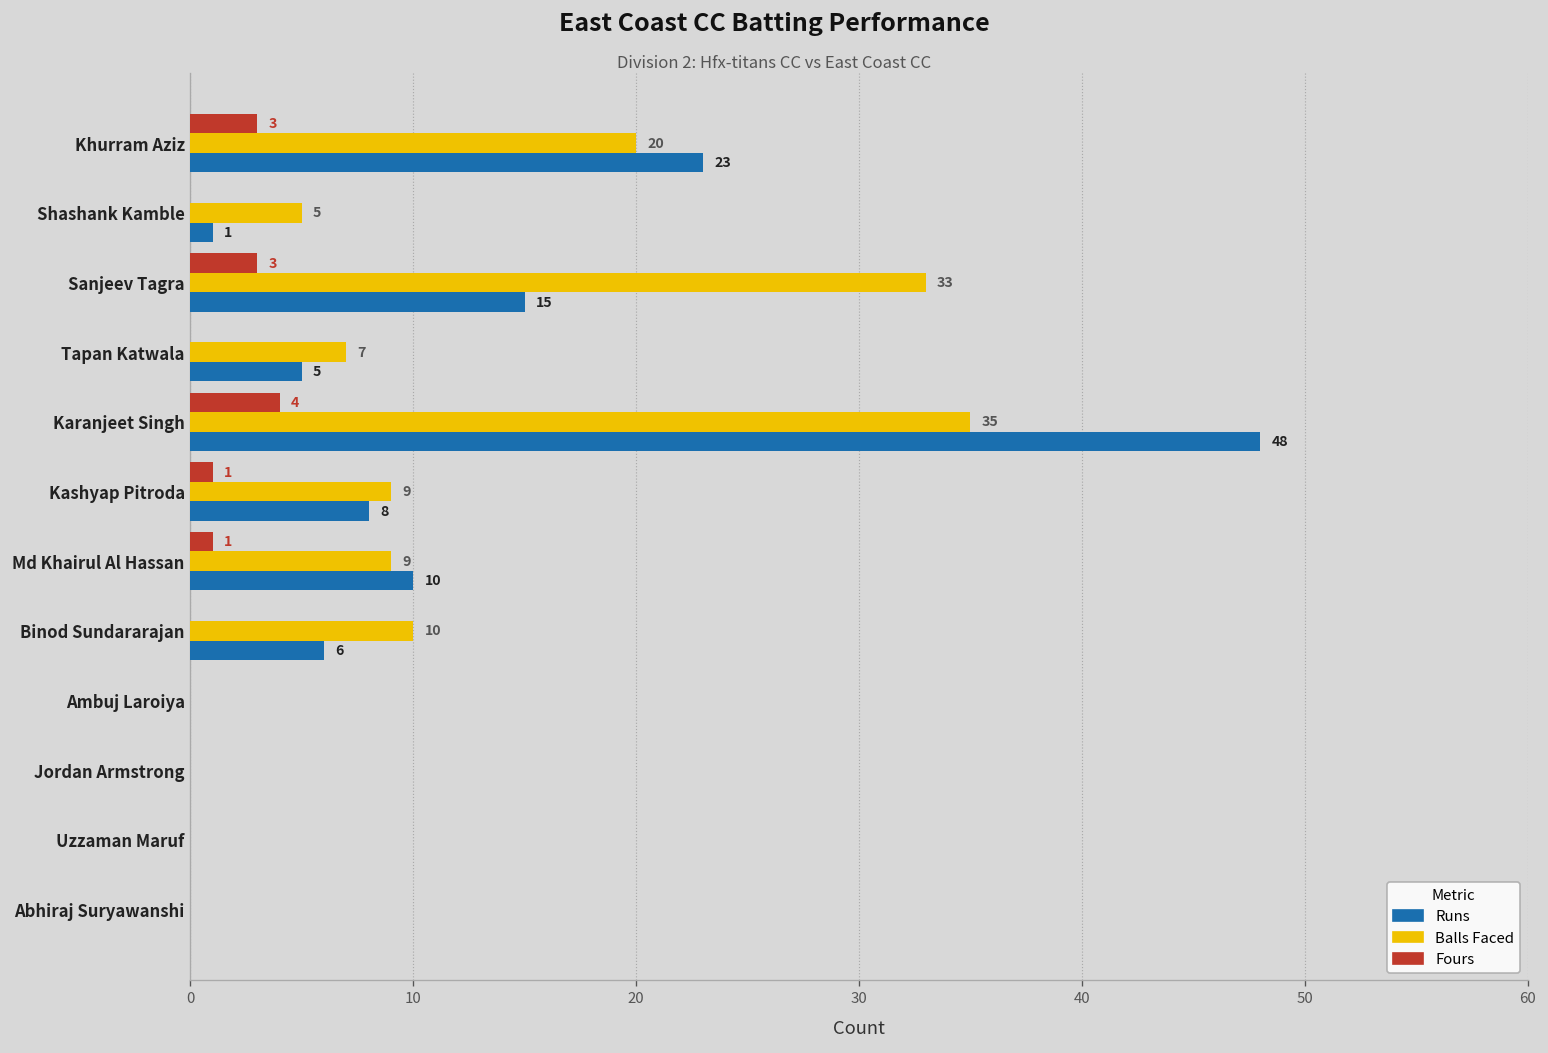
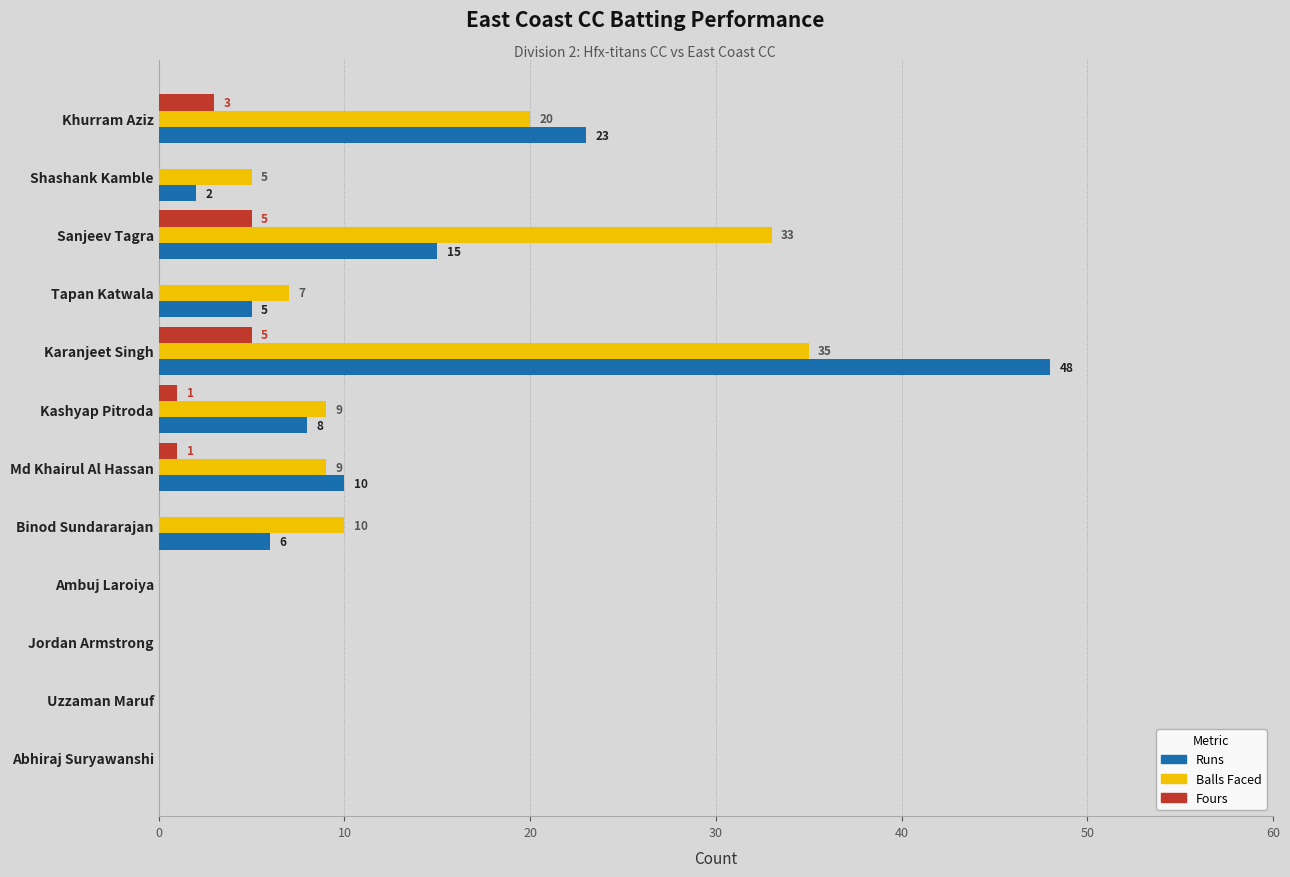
  {
    "Runs": {
      "Khurram Aziz": 23,
-     "Shashank Kamble": 1,
+     "Shashank Kamble": 2,
      "Sanjeev Tagra": 15,
      "Tapan Katwala": 5,
      "Karanjeet Singh": 48,
      "Kashyap Pitroda": 8,
      "Md Khairul Al Hassan": 10,
      "Binod Sundararajan": 6
    },
    "Fours": {
      "Khurram Aziz": 3,
-     "Sanjeev Tagra": 3,
-     "Karanjeet Singh": 4,
+     "Sanjeev Tagra": 5,
+     "Karanjeet Singh": 5,
      "Kashyap Pitroda": 1,
      "Md Khairul Al Hassan": 1
    }
  }
